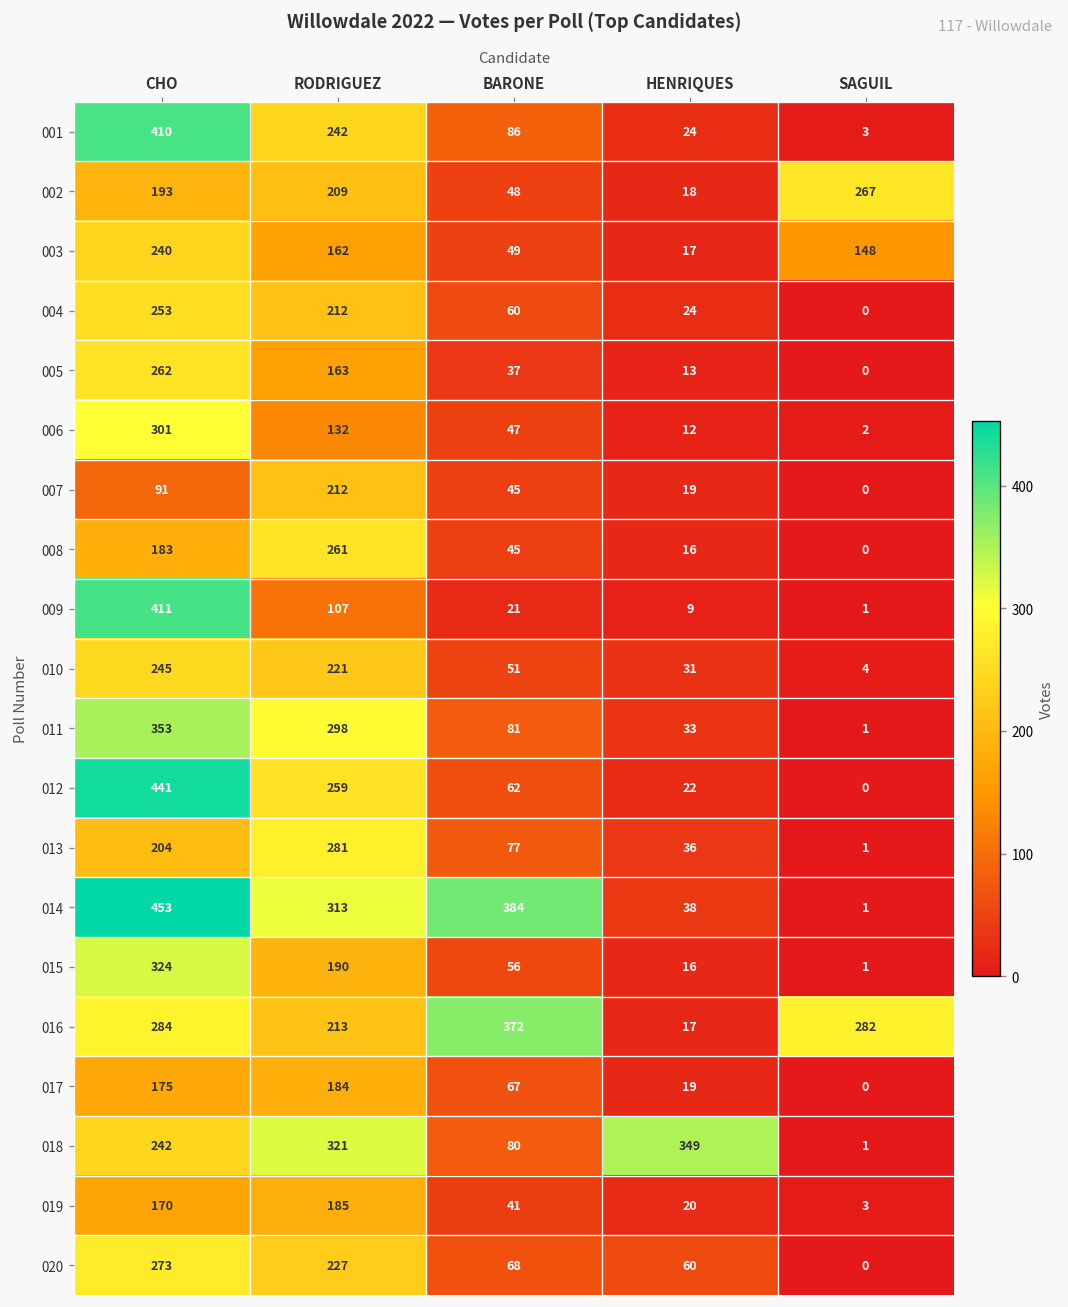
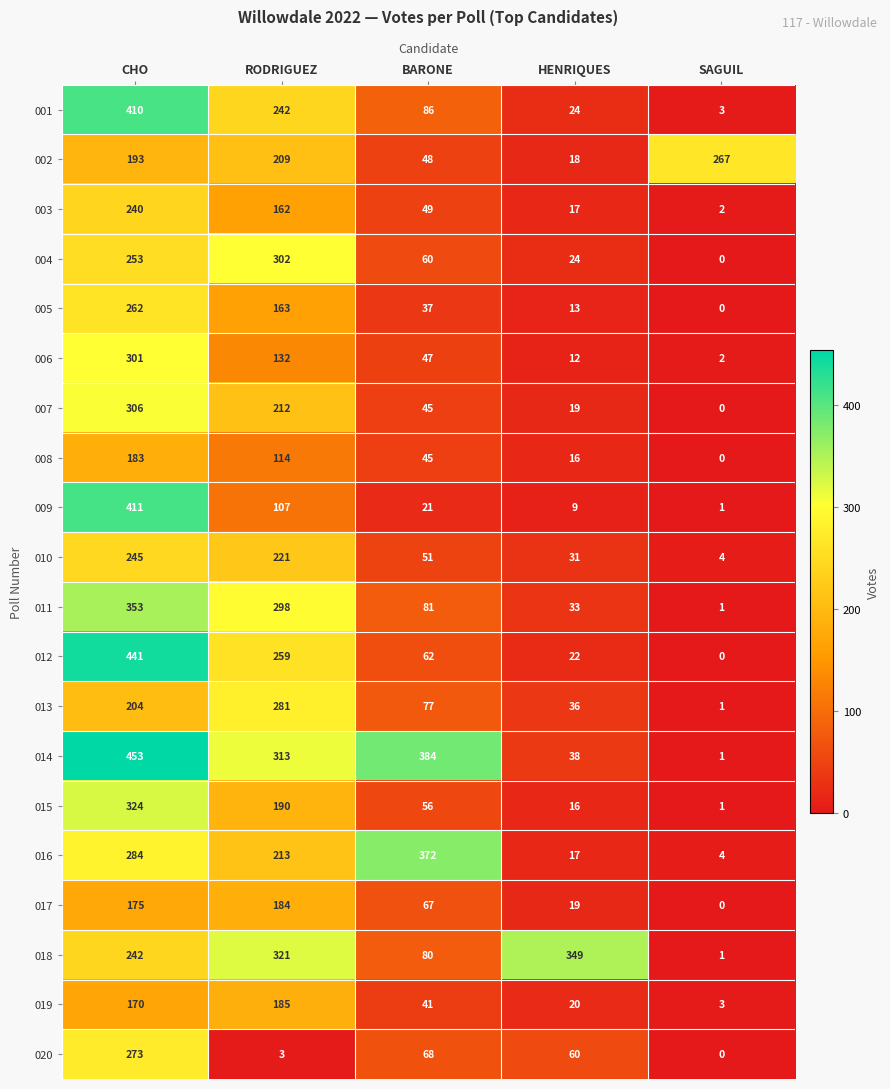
  {
    "001": {
      "CHO": 410,
      "RODRIGUEZ": 242,
      "BARONE": 86,
      "HENRIQUES": 24,
      "SAGUIL": 3
    },
    "002": {
      "CHO": 193,
      "RODRIGUEZ": 209,
      "BARONE": 48,
      "HENRIQUES": 18,
      "SAGUIL": 267
    },
    "003": {
      "CHO": 240,
      "RODRIGUEZ": 162,
      "BARONE": 49,
      "HENRIQUES": 17,
-     "SAGUIL": 148
+     "SAGUIL": 2
    },
    "004": {
      "CHO": 253,
-     "RODRIGUEZ": 212,
+     "RODRIGUEZ": 302,
      "BARONE": 60,
      "HENRIQUES": 24,
      "SAGUIL": 0
    },
    "005": {
      "CHO": 262,
      "RODRIGUEZ": 163,
      "BARONE": 37,
      "HENRIQUES": 13,
      "SAGUIL": 0
    },
    "006": {
      "CHO": 301,
      "RODRIGUEZ": 132,
      "BARONE": 47,
      "HENRIQUES": 12,
      "SAGUIL": 2
    },
    "007": {
-     "CHO": 91,
+     "CHO": 306,
      "RODRIGUEZ": 212,
      "BARONE": 45,
      "HENRIQUES": 19,
      "SAGUIL": 0
    },
    "008": {
      "CHO": 183,
-     "RODRIGUEZ": 261,
+     "RODRIGUEZ": 114,
      "BARONE": 45,
      "HENRIQUES": 16,
      "SAGUIL": 0
    },
    "009": {
      "CHO": 411,
      "RODRIGUEZ": 107,
      "BARONE": 21,
      "HENRIQUES": 9,
      "SAGUIL": 1
    },
    "010": {
      "CHO": 245,
      "RODRIGUEZ": 221,
      "BARONE": 51,
      "HENRIQUES": 31,
      "SAGUIL": 4
    },
    "011": {
      "CHO": 353,
      "RODRIGUEZ": 298,
      "BARONE": 81,
      "HENRIQUES": 33,
      "SAGUIL": 1
    },
    "012": {
      "CHO": 441,
      "RODRIGUEZ": 259,
      "BARONE": 62,
      "HENRIQUES": 22,
      "SAGUIL": 0
    },
    "013": {
      "CHO": 204,
      "RODRIGUEZ": 281,
      "BARONE": 77,
      "HENRIQUES": 36,
      "SAGUIL": 1
    },
    "014": {
      "CHO": 453,
      "RODRIGUEZ": 313,
      "BARONE": 384,
      "HENRIQUES": 38,
      "SAGUIL": 1
    },
    "015": {
      "CHO": 324,
      "RODRIGUEZ": 190,
      "BARONE": 56,
      "HENRIQUES": 16,
      "SAGUIL": 1
    },
    "016": {
      "CHO": 284,
      "RODRIGUEZ": 213,
      "BARONE": 372,
      "HENRIQUES": 17,
-     "SAGUIL": 282
+     "SAGUIL": 4
    },
    "017": {
      "CHO": 175,
      "RODRIGUEZ": 184,
      "BARONE": 67,
      "HENRIQUES": 19,
      "SAGUIL": 0
    },
    "018": {
      "CHO": 242,
      "RODRIGUEZ": 321,
      "BARONE": 80,
      "HENRIQUES": 349,
      "SAGUIL": 1
    },
    "019": {
      "CHO": 170,
      "RODRIGUEZ": 185,
      "BARONE": 41,
      "HENRIQUES": 20,
      "SAGUIL": 3
    },
    "020": {
      "CHO": 273,
-     "RODRIGUEZ": 227,
+     "RODRIGUEZ": 3,
      "BARONE": 68,
      "HENRIQUES": 60,
      "SAGUIL": 0
    }
  }
